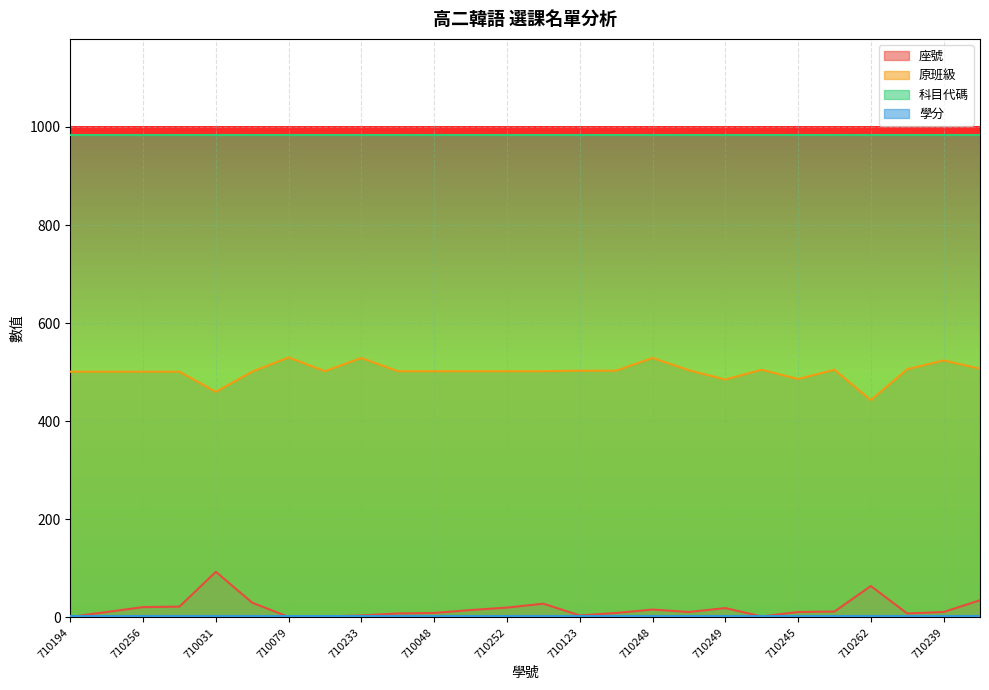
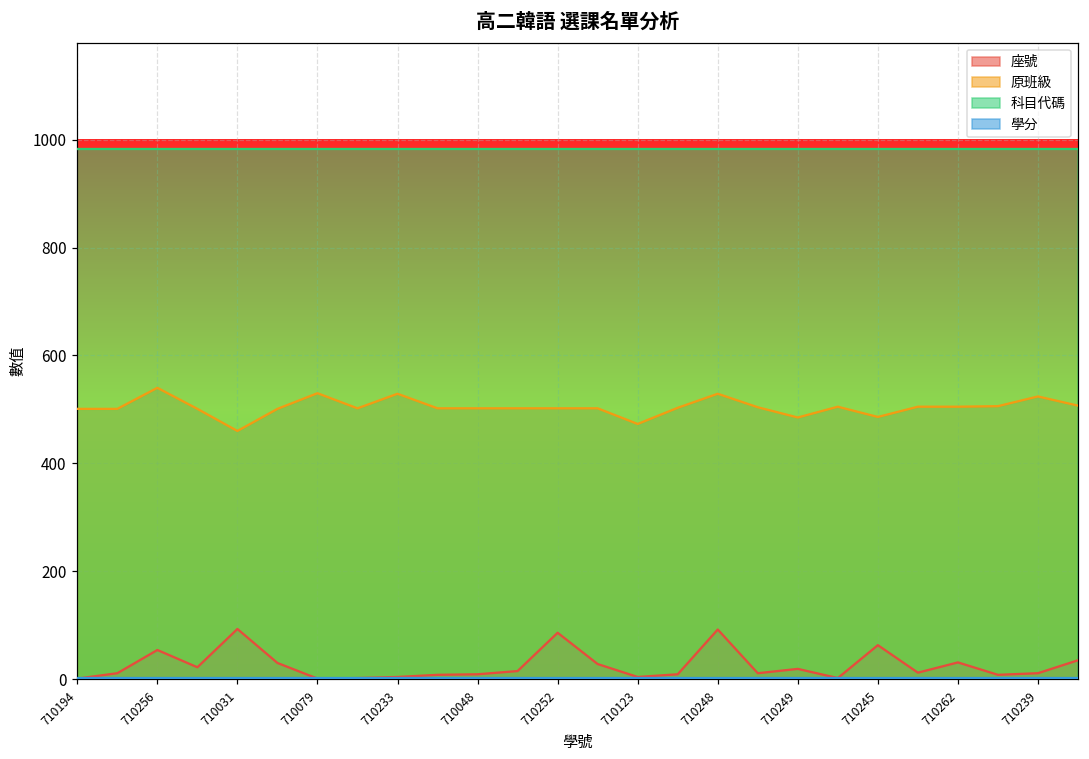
  {
    "座號": {
-     "710256": 20,
+     "710256": 50,
      "710031": 90,
      "710048": 10,
-     "710252": 20,
-     "710248": 20,
+     "710252": 90,
+     "710248": 90,
      "710249": 20,
-     "710245": 10,
-     "710262": 60,
+     "710245": 60,
+     "710262": 30,
      "710239": 10
    },
    "原班級": {
      "710194": 500,
-     "710256": 500,
+     "710256": 540,
      "710031": 460,
      "710079": 530,
      "710233": 530,
      "710048": 500,
      "710252": 500,
-     "710123": 500,
+     "710123": 470,
      "710248": 530,
      "710249": 490,
      "710245": 490,
-     "710262": 440,
+     "710262": 510,
      "710239": 520
    },
    "科目代碼": {
      "710194": 980,
      "710256": 980,
      "710031": 980,
      "710079": 980,
      "710233": 980,
      "710048": 980,
      "710252": 980,
      "710123": 980,
      "710248": 980,
      "710249": 980,
      "710245": 980,
      "710262": 980,
      "710239": 980
    },
    "學分": {
      "710256": 0,
      "710031": 0,
      "710048": 0,
      "710252": 0,
      "710248": 0,
      "710249": 0,
      "710245": 0,
      "710262": 0,
      "710239": 0
    }
  }
